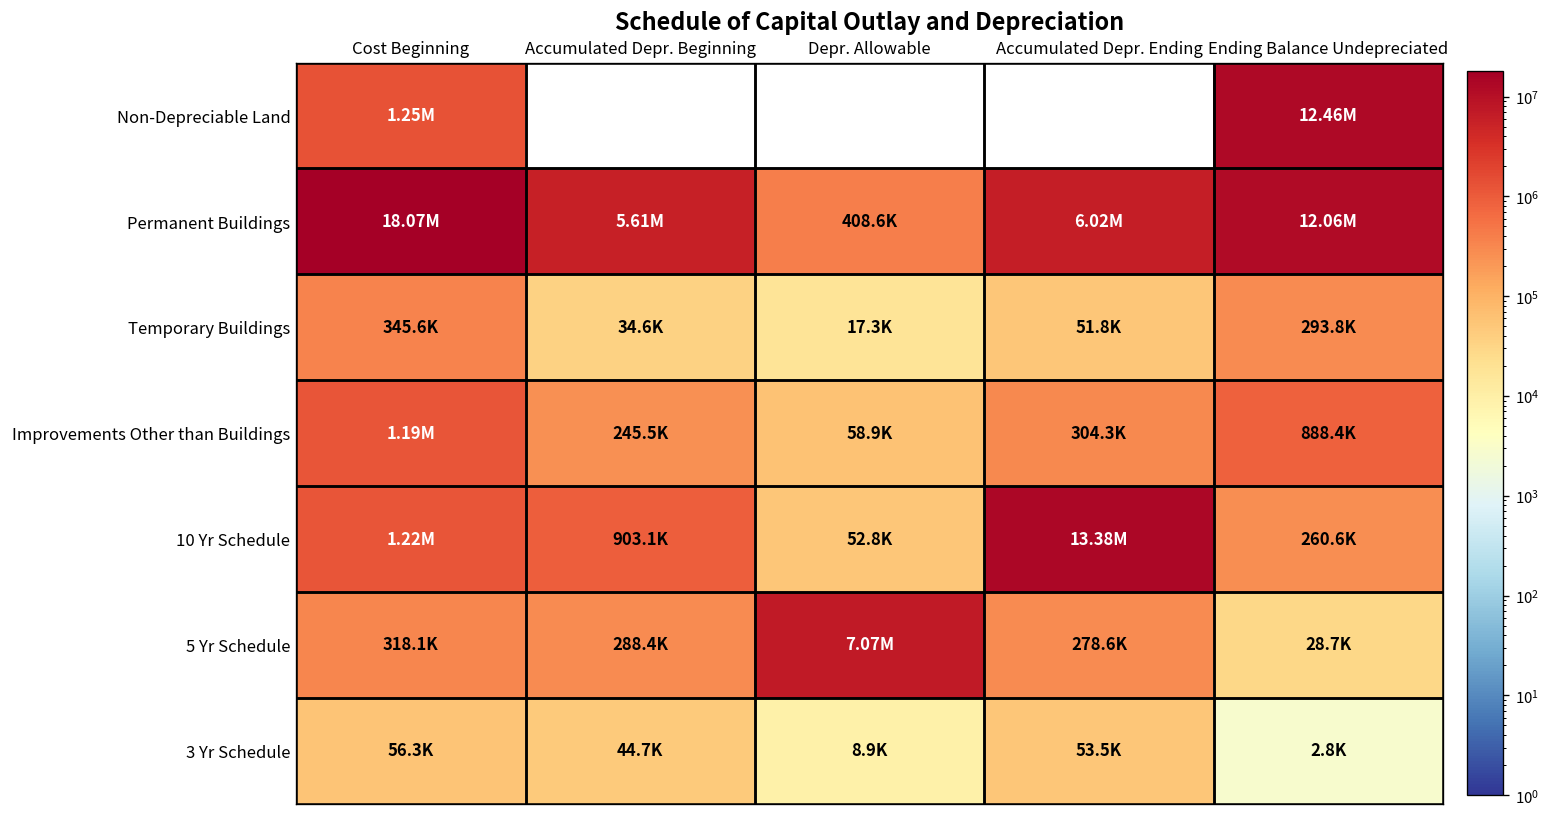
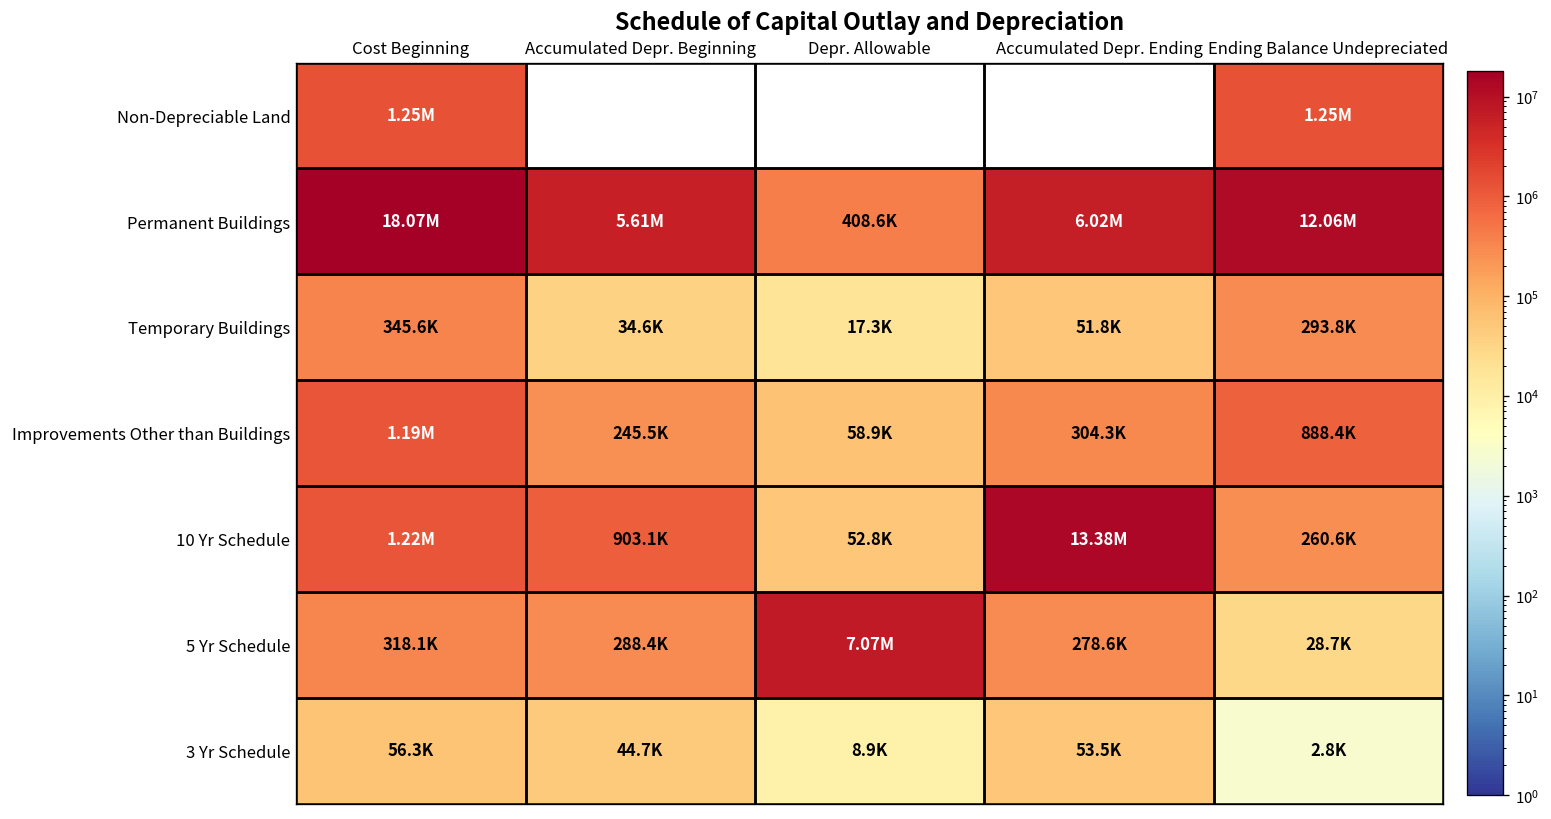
  {
    "Non-Depreciable Land": {
      "Cost Beginning": "1.25M",
-     "Ending Balance Undepreciated": "12.46M"
+     "Ending Balance Undepreciated": "1.25M"
    },
    "Permanent Buildings": {
      "Cost Beginning": "18.07M",
      "Accumulated Depr. Beginning": "5.61M",
      "Depr. Allowable": "408.6K",
      "Accumulated Depr. Ending": "6.02M",
      "Ending Balance Undepreciated": "12.06M"
    },
    "Temporary Buildings": {
      "Cost Beginning": "345.6K",
      "Accumulated Depr. Beginning": "34.6K",
      "Depr. Allowable": "17.3K",
      "Accumulated Depr. Ending": "51.8K",
      "Ending Balance Undepreciated": "293.8K"
    },
    "Improvements Other than Buildings": {
      "Cost Beginning": "1.19M",
      "Accumulated Depr. Beginning": "245.5K",
      "Depr. Allowable": "58.9K",
      "Accumulated Depr. Ending": "304.3K",
      "Ending Balance Undepreciated": "888.4K"
    },
    "10 Yr Schedule": {
      "Cost Beginning": "1.22M",
      "Accumulated Depr. Beginning": "903.1K",
      "Depr. Allowable": "52.8K",
      "Accumulated Depr. Ending": "13.38M",
      "Ending Balance Undepreciated": "260.6K"
    },
    "5 Yr Schedule": {
      "Cost Beginning": "318.1K",
      "Accumulated Depr. Beginning": "288.4K",
      "Depr. Allowable": "7.07M",
      "Accumulated Depr. Ending": "278.6K",
      "Ending Balance Undepreciated": "28.7K"
    },
    "3 Yr Schedule": {
      "Cost Beginning": "56.3K",
      "Accumulated Depr. Beginning": "44.7K",
      "Depr. Allowable": "8.9K",
      "Accumulated Depr. Ending": "53.5K",
      "Ending Balance Undepreciated": "2.8K"
    }
  }
